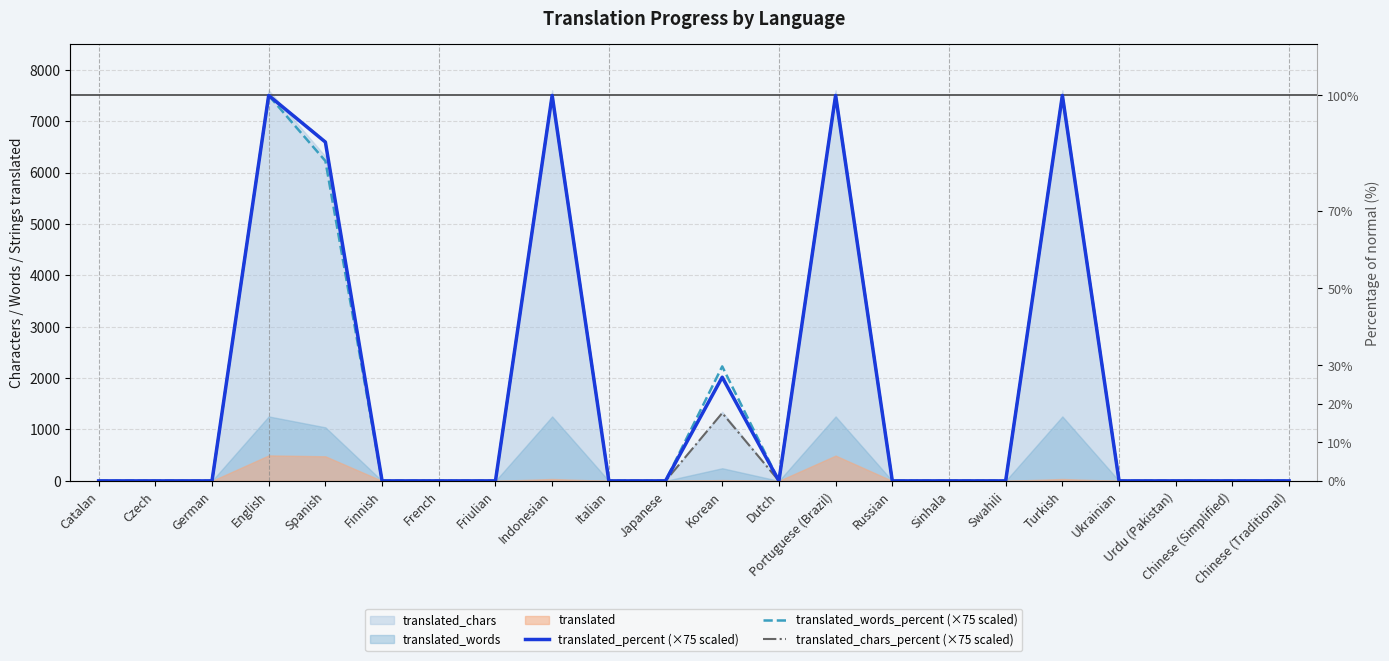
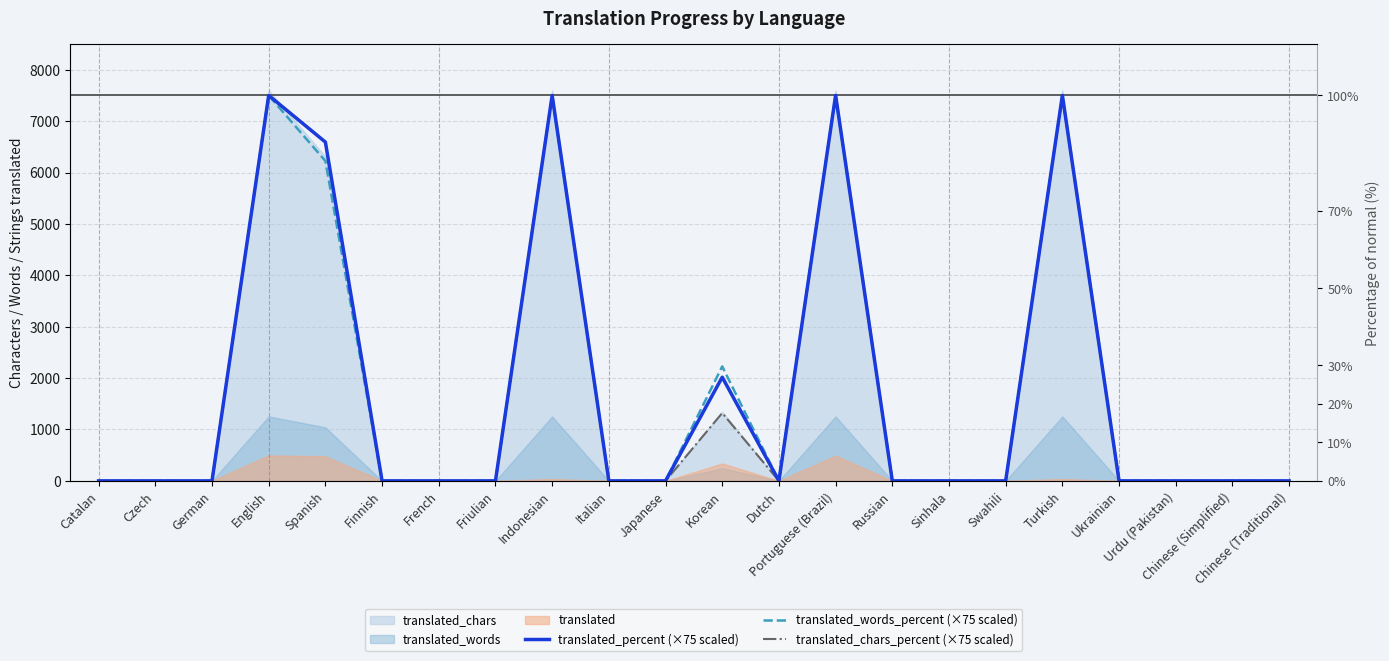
  {
    "translated_percent (×75 scaled)": {
      "Korean": 2000
    },
    "translated_words_percent (×75 scaled)": {
      "Spanish": 6200,
      "Korean": 2200
    },
    "translated": {
      "English": 500,
      "Spanish": 500,
-     "Korean": 0,
+     "Korean": 300,
      "Portuguese (Brazil)": 500
    }
  }
